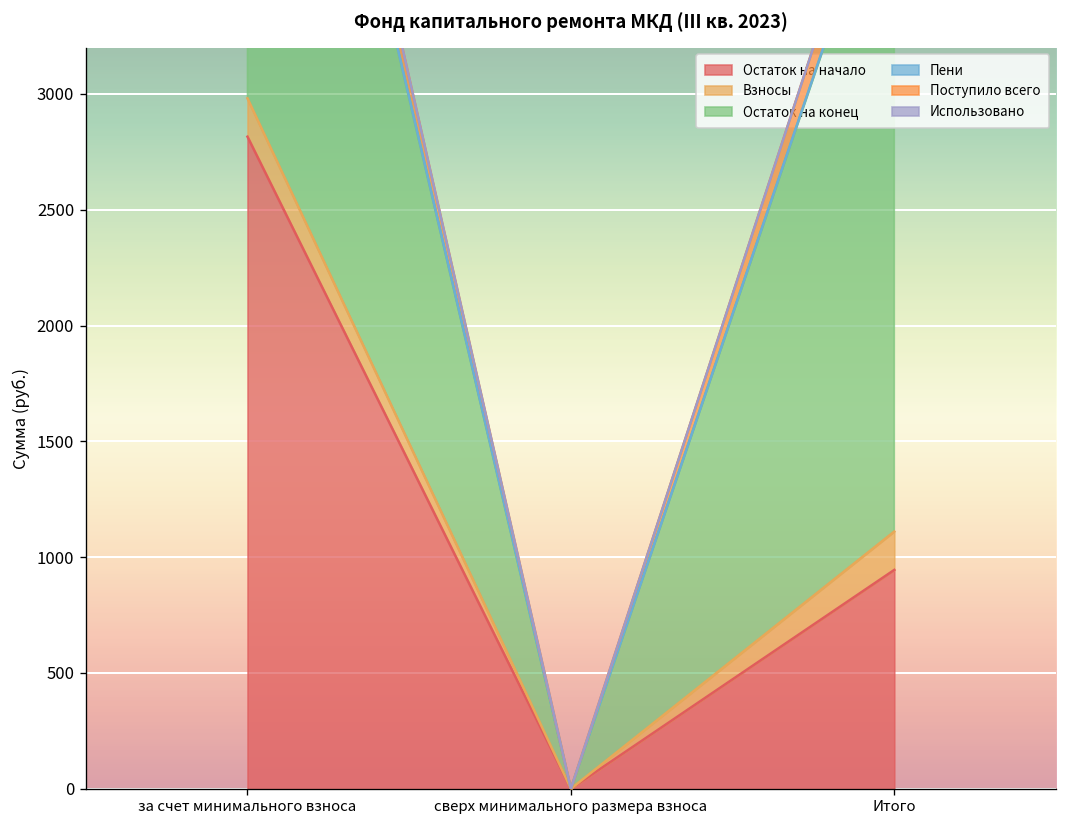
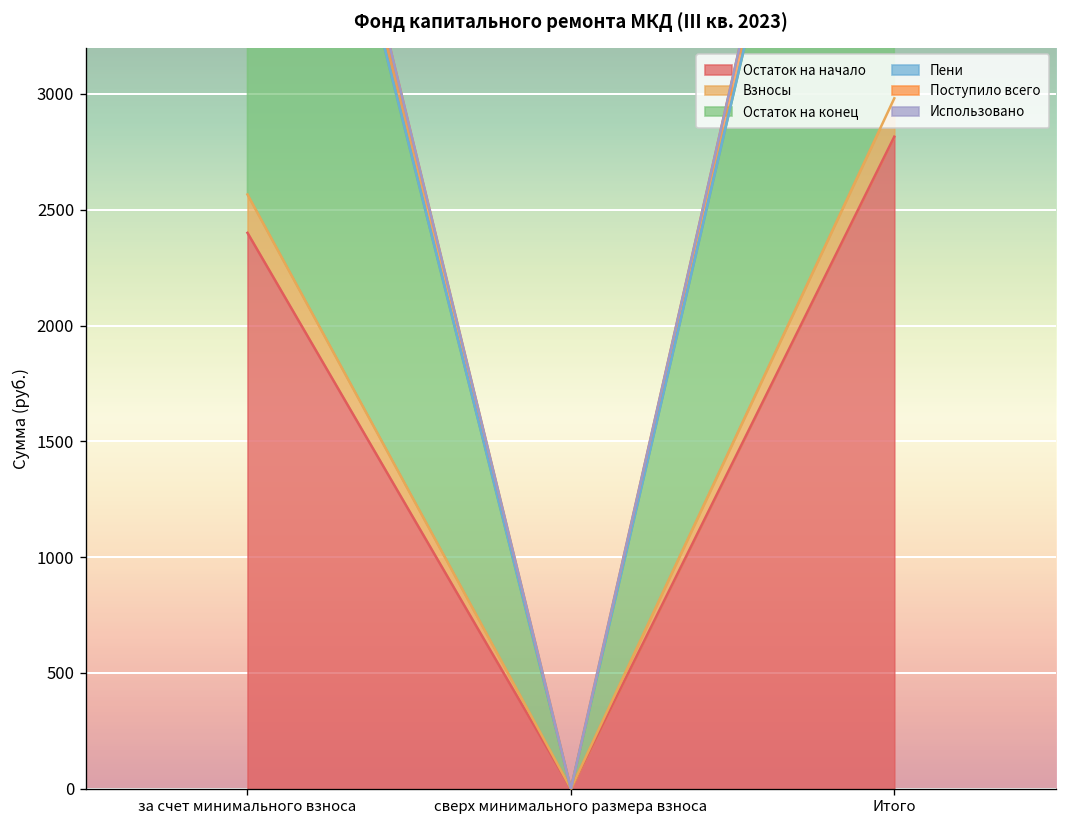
  {
    "Остаток на начало": {
-     "за счет минимального взноса": 2820,
-     "Итого": 940
+     "за счет минимального взноса": 2400,
+     "Итого": 2820
    },
    "Взносы": {
      "за счет минимального взноса": 170
    }
  }
